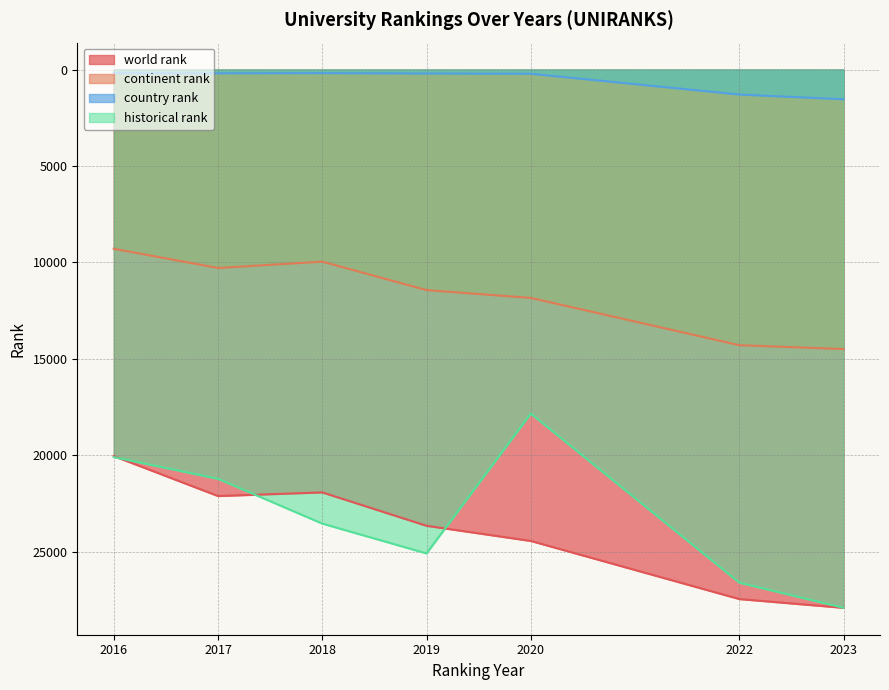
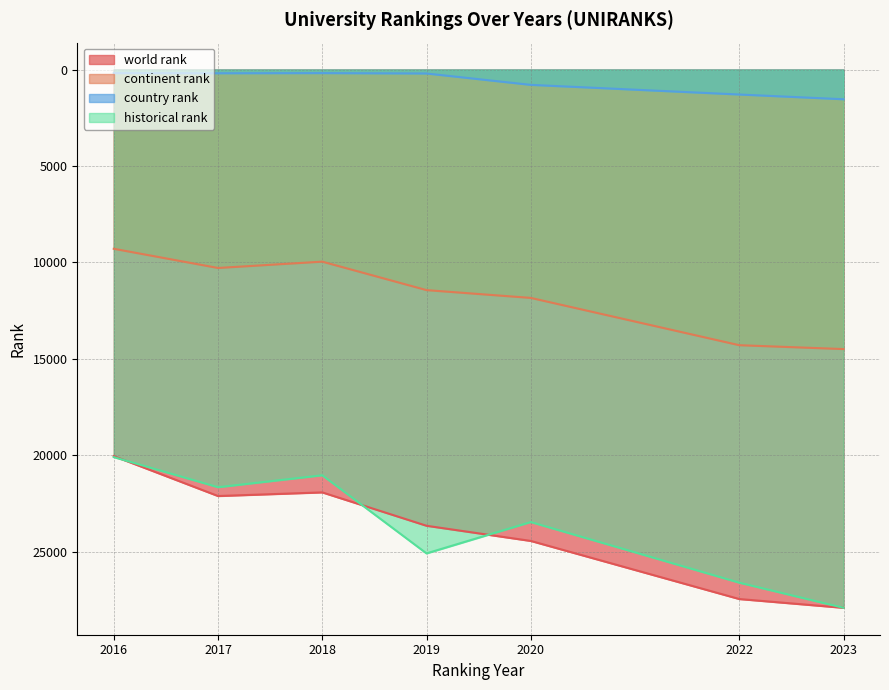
  {
    "country rank": {
      "2017": 200,
      "2018": 200,
      "2019": 200,
-     "2020": 200,
+     "2020": 800,
      "2022": 1300,
      "2023": 1500
    },
    "historical rank": {
-     "2017": 21200,
-     "2018": 23500,
+     "2017": 21700,
+     "2018": 21000,
      "2019": 25100,
-     "2020": 17800,
+     "2020": 23500,
      "2022": 26600
    }
  }
